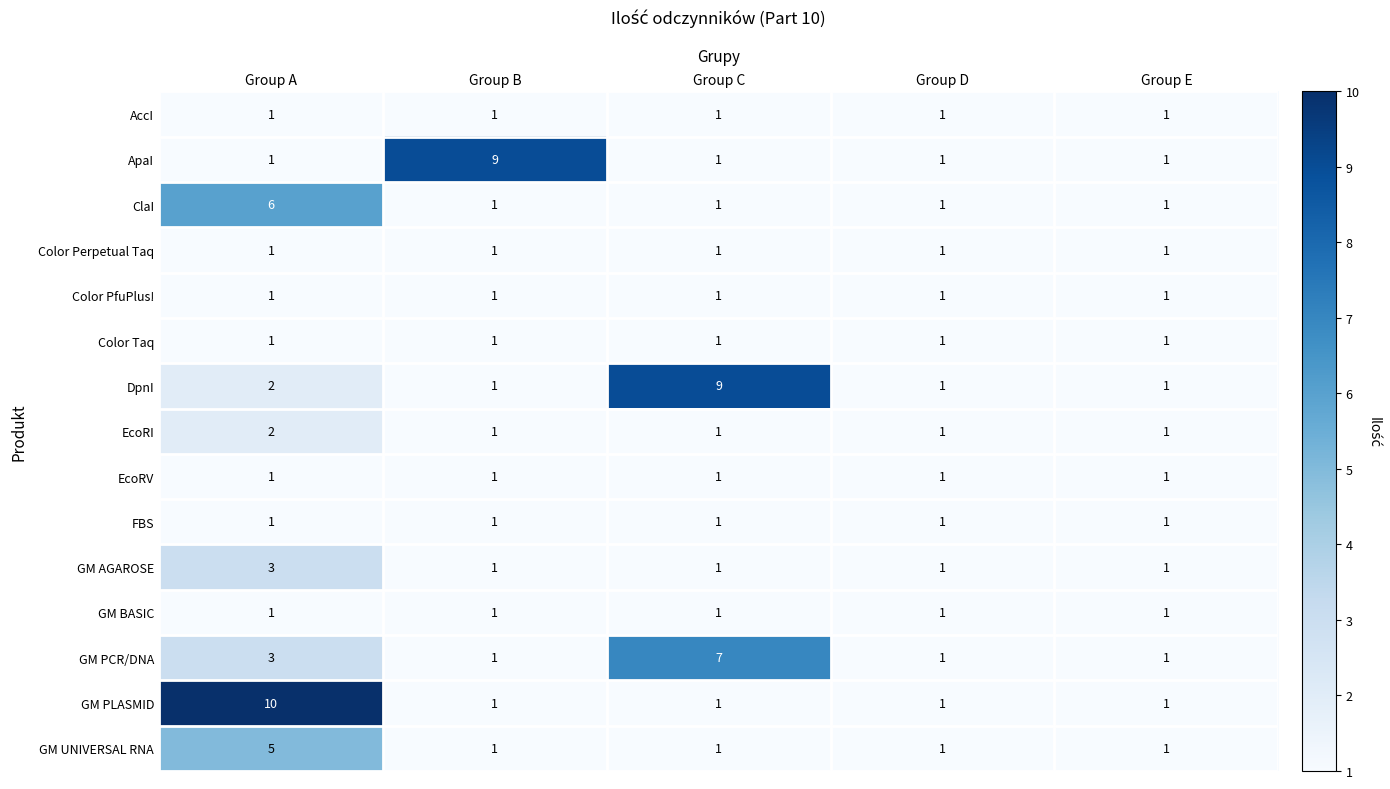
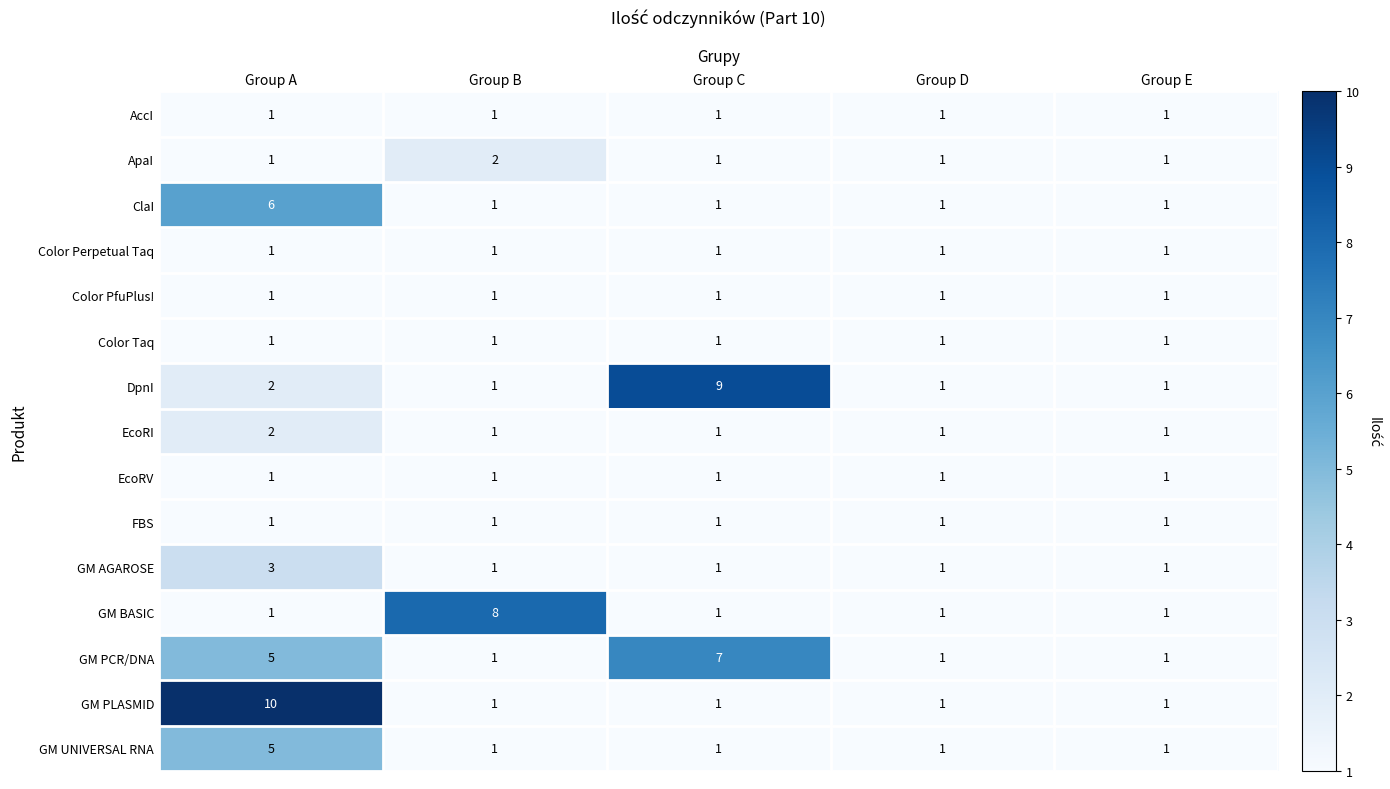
  {
    "AccI": {
      "Group A": 1,
      "Group B": 1,
      "Group C": 1,
      "Group D": 1,
      "Group E": 1
    },
    "ApaI": {
      "Group A": 1,
-     "Group B": 9,
+     "Group B": 2,
      "Group C": 1,
      "Group D": 1,
      "Group E": 1
    },
    "ClaI": {
      "Group A": 6,
      "Group B": 1,
      "Group C": 1,
      "Group D": 1,
      "Group E": 1
    },
    "Color Perpetual Taq": {
      "Group A": 1,
      "Group B": 1,
      "Group C": 1,
      "Group D": 1,
      "Group E": 1
    },
    "Color PfuPlus!": {
      "Group A": 1,
      "Group B": 1,
      "Group C": 1,
      "Group D": 1,
      "Group E": 1
    },
    "Color Taq": {
      "Group A": 1,
      "Group B": 1,
      "Group C": 1,
      "Group D": 1,
      "Group E": 1
    },
    "DpnI": {
      "Group A": 2,
      "Group B": 1,
      "Group C": 9,
      "Group D": 1,
      "Group E": 1
    },
    "EcoRI": {
      "Group A": 2,
      "Group B": 1,
      "Group C": 1,
      "Group D": 1,
      "Group E": 1
    },
    "EcoRV": {
      "Group A": 1,
      "Group B": 1,
      "Group C": 1,
      "Group D": 1,
      "Group E": 1
    },
    "FBS": {
      "Group A": 1,
      "Group B": 1,
      "Group C": 1,
      "Group D": 1,
      "Group E": 1
    },
    "GM AGAROSE": {
      "Group A": 3,
      "Group B": 1,
      "Group C": 1,
      "Group D": 1,
      "Group E": 1
    },
    "GM BASIC": {
      "Group A": 1,
-     "Group B": 1,
+     "Group B": 8,
      "Group C": 1,
      "Group D": 1,
      "Group E": 1
    },
    "GM PCR/DNA": {
-     "Group A": 3,
+     "Group A": 5,
      "Group B": 1,
      "Group C": 7,
      "Group D": 1,
      "Group E": 1
    },
    "GM PLASMID": {
      "Group A": 10,
      "Group B": 1,
      "Group C": 1,
      "Group D": 1,
      "Group E": 1
    },
    "GM UNIVERSAL RNA": {
      "Group A": 5,
      "Group B": 1,
      "Group C": 1,
      "Group D": 1,
      "Group E": 1
    }
  }
